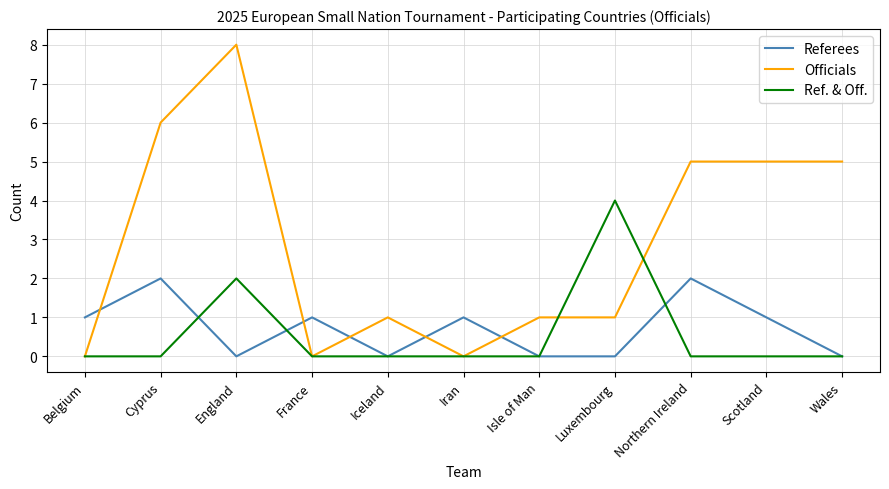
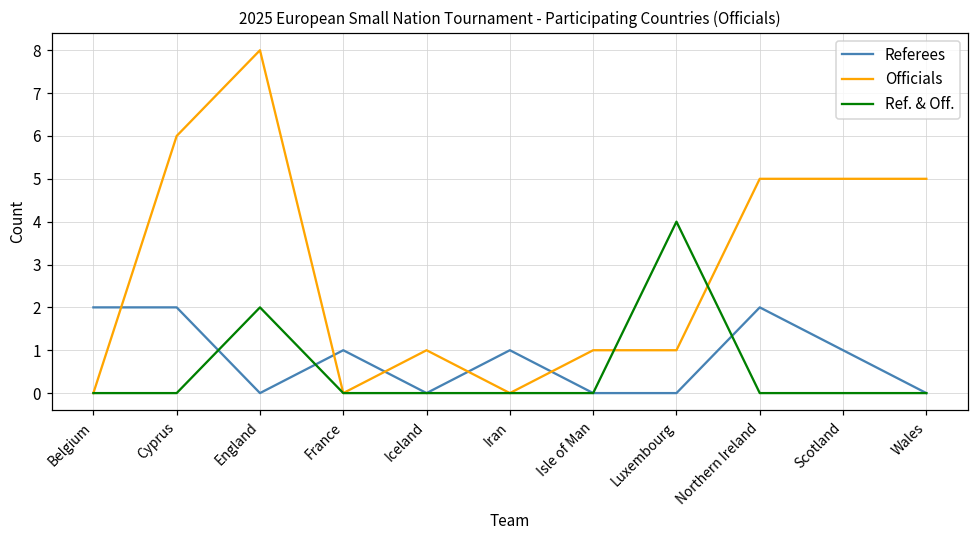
  {
    "Referees": {
-     "Belgium": 1,
+     "Belgium": 2,
      "Cyprus": 2,
      "England": 0,
      "France": 1,
      "Iran": 1,
      "Luxembourg": 0,
      "Northern Ireland": 2,
      "Scotland": 1
    },
    "Officials": {
      "Cyprus": 6,
      "England": 8,
      "Iceland": 1,
      "Isle of Man": 1,
      "Luxembourg": 1,
      "Northern Ireland": 5,
      "Scotland": 5,
      "Wales": 5
    },
    "Ref. & Off.": {
      "Cyprus": 0,
      "England": 2,
      "Luxembourg": 4,
      "Northern Ireland": 0,
      "Scotland": 0
    }
  }
